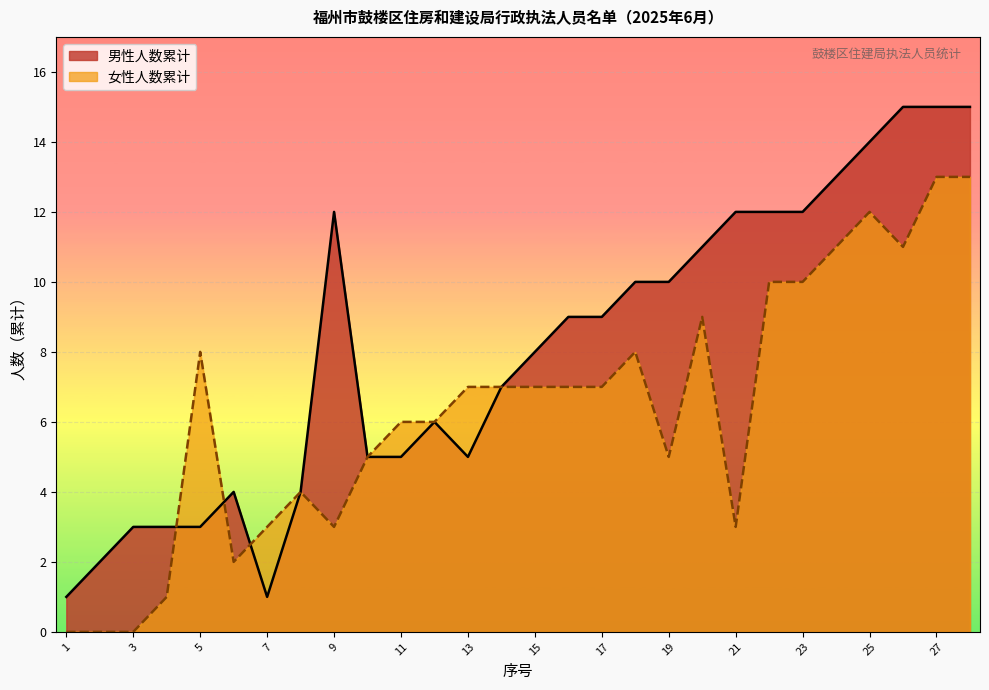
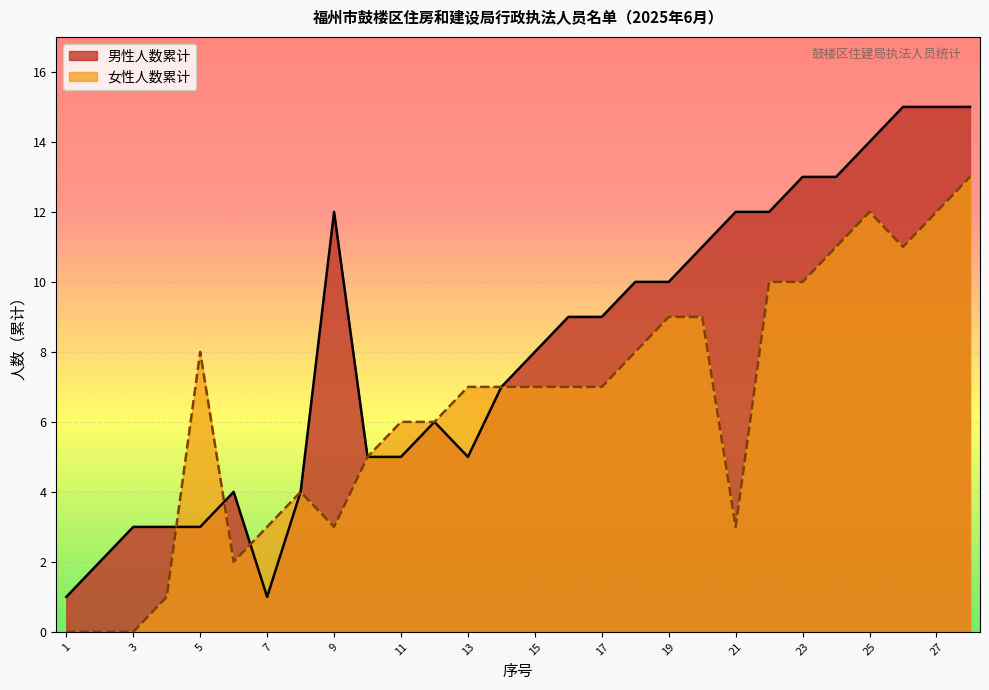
  {
    "男性人数累计": {
      "1": 1,
      "3": 3,
      "5": 3,
      "7": 1,
      "9": 12,
      "11": 5,
      "13": 5,
      "15": 8,
      "17": 9,
      "19": 10,
      "21": 12,
-     "23": 12,
+     "23": 13,
      "25": 14,
      "27": 15
    },
    "女性人数累计": {
      "1": 0,
      "3": 0,
      "5": 8,
      "7": 3,
      "9": 3,
      "11": 6,
      "13": 7,
      "15": 7,
      "17": 7,
-     "19": 5,
+     "19": 9,
      "21": 3,
      "23": 10,
      "25": 12,
-     "27": 13
+     "27": 12
    }
  }
